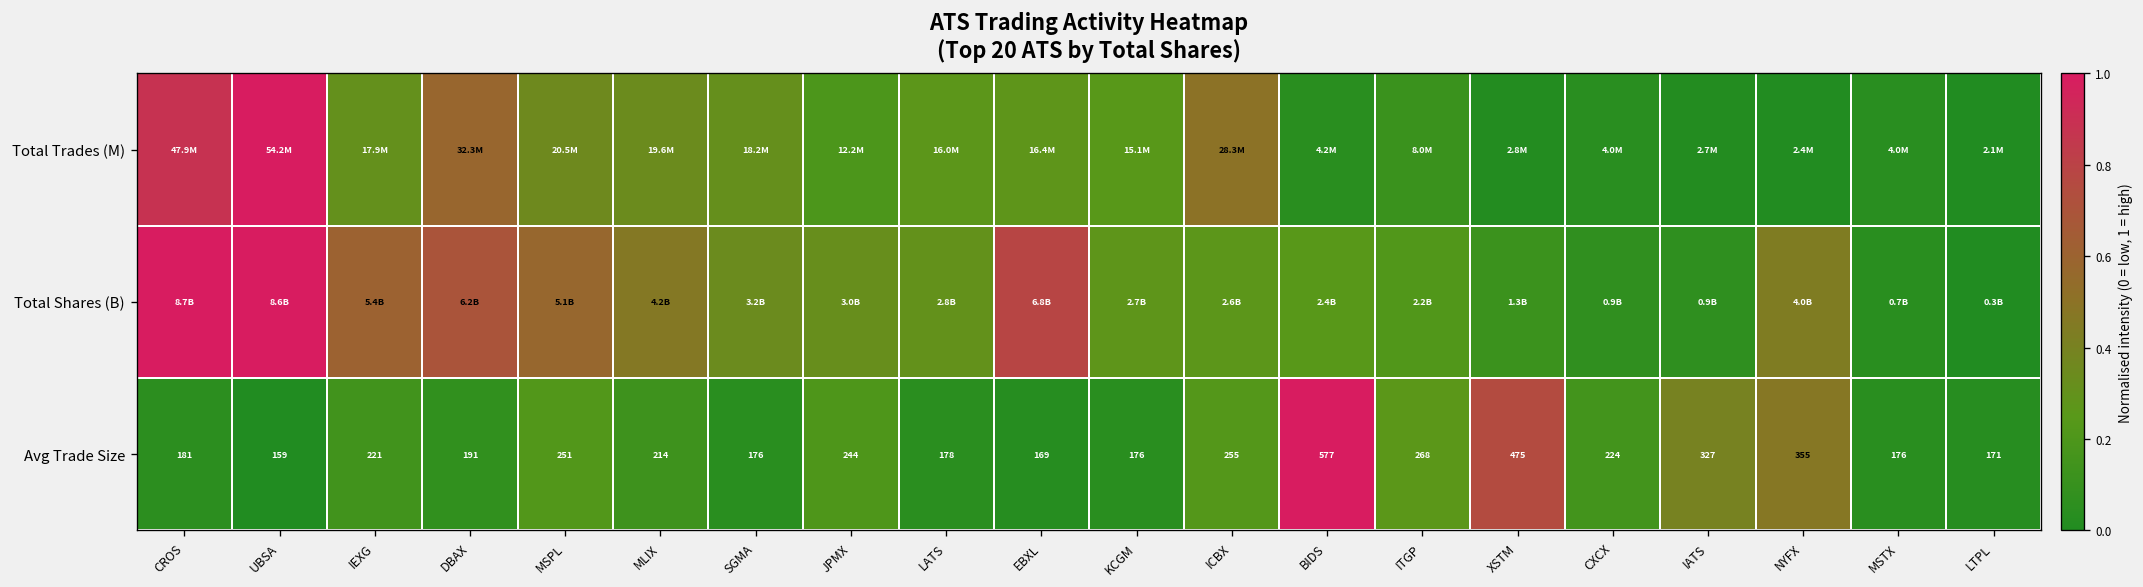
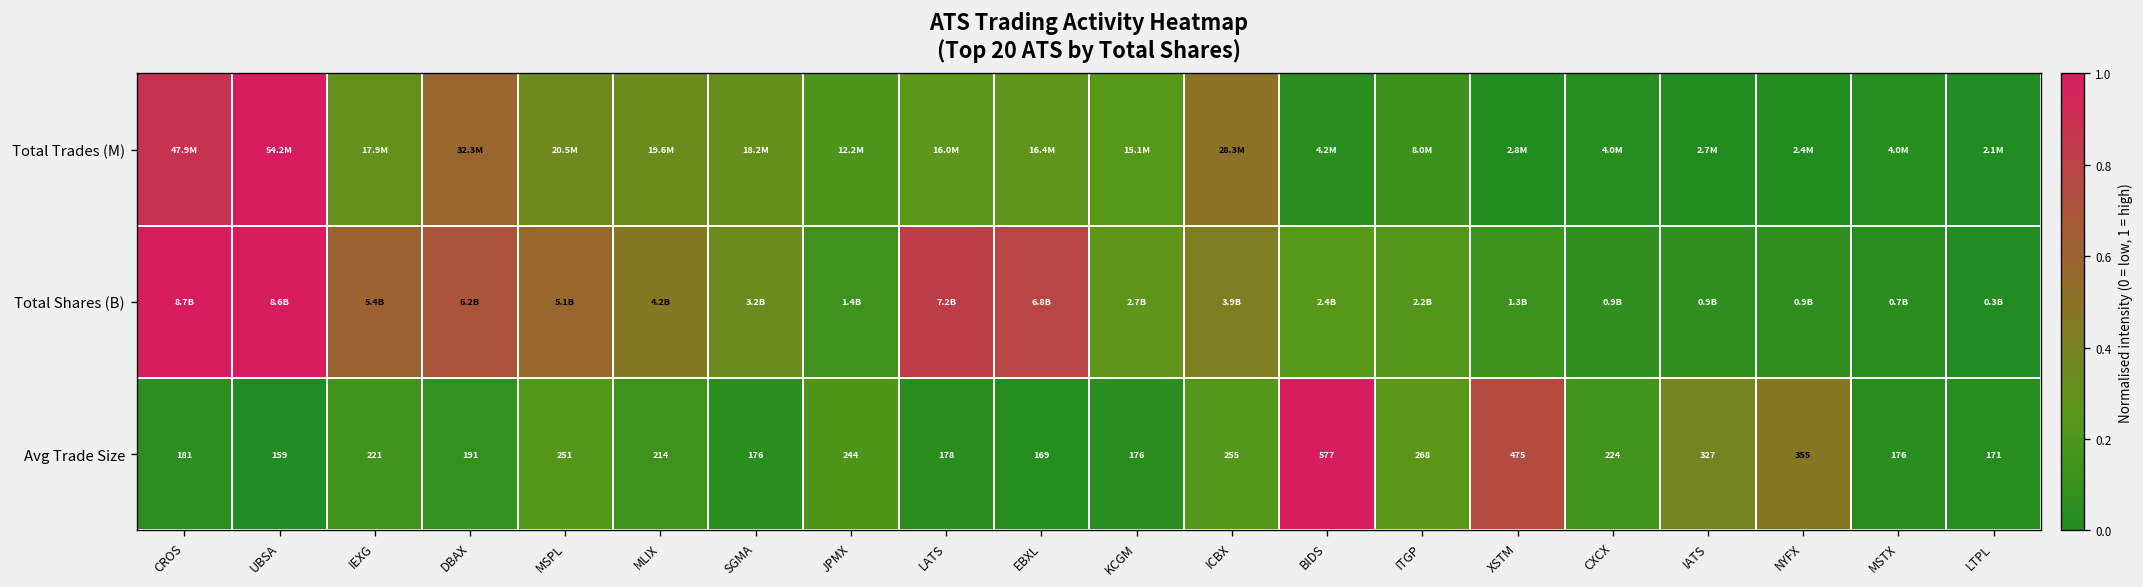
  {
    "Total Trades (M)": {
      "CROS": "47.9M",
      "UBSA": "54.2M",
      "IEXG": "17.9M",
      "DBAX": "32.3M",
      "MSPL": "20.5M",
      "MLIX": "19.6M",
      "SGMA": "18.2M",
      "JPMX": "12.2M",
      "LATS": "16.0M",
      "EBXL": "16.4M",
      "KCGM": "15.1M",
      "ICBX": "28.3M",
      "BIDS": "4.2M",
      "ITGP": "8.0M",
      "XSTM": "2.8M",
      "CXCX": "4.0M",
      "IATS": "2.7M",
      "NYFX": "2.4M",
      "MSTX": "4.0M",
      "LTPL": "2.1M"
    },
    "Total Shares (B)": {
      "CROS": "8.7B",
      "UBSA": "8.6B",
      "IEXG": "5.4B",
      "DBAX": "6.2B",
      "MSPL": "5.1B",
      "MLIX": "4.2B",
      "SGMA": "3.2B",
-     "JPMX": "3.0B",
-     "LATS": "2.8B",
+     "JPMX": "1.4B",
+     "LATS": "7.2B",
      "EBXL": "6.8B",
      "KCGM": "2.7B",
-     "ICBX": "2.6B",
+     "ICBX": "3.9B",
      "BIDS": "2.4B",
      "ITGP": "2.2B",
      "XSTM": "1.3B",
      "CXCX": "0.9B",
      "IATS": "0.9B",
-     "NYFX": "4.0B",
+     "NYFX": "0.9B",
      "MSTX": "0.7B",
      "LTPL": "0.3B"
    },
    "Avg Trade Size": {
      "CROS": "181",
      "UBSA": "159",
      "IEXG": "221",
      "DBAX": "191",
      "MSPL": "251",
      "MLIX": "214",
      "SGMA": "176",
      "JPMX": "244",
      "LATS": "178",
      "EBXL": "169",
      "KCGM": "176",
      "ICBX": "255",
      "BIDS": "577",
      "ITGP": "268",
      "XSTM": "475",
      "CXCX": "224",
      "IATS": "327",
      "NYFX": "355",
      "MSTX": "176",
      "LTPL": "171"
    }
  }
